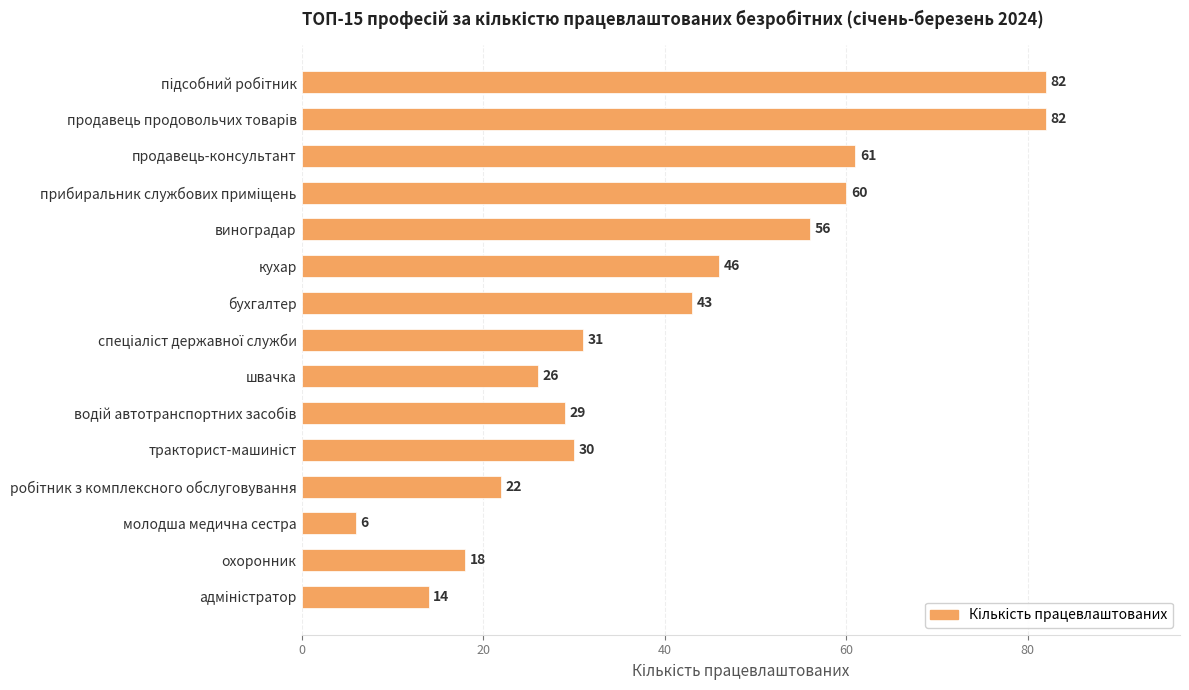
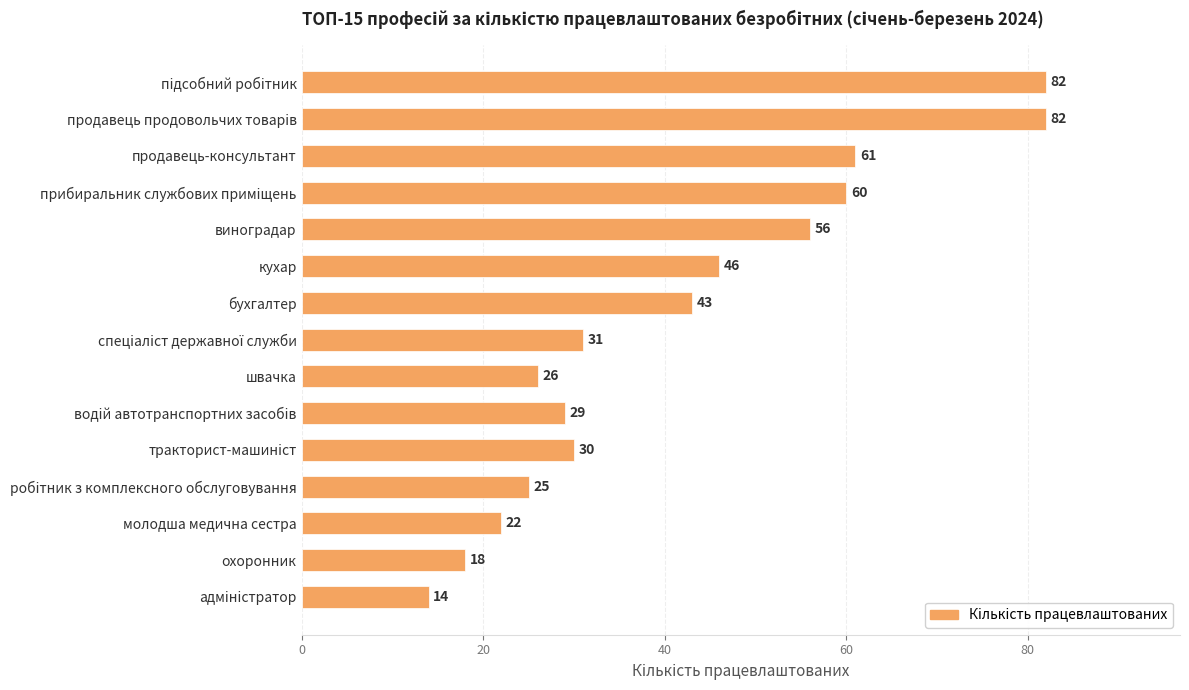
  {
    "підсобний робітник": 82,
    "продавець продовольчих товарів": 82,
    "продавець-консультант": 61,
    "прибиральник службових приміщень": 60,
    "виноградар": 56,
    "кухар": 46,
    "бухгалтер": 43,
    "спеціаліст державної служби": 31,
    "швачка": 26,
    "водій автотранспортних засобів": 29,
    "тракторист-машиніст": 30,
-   "робітник з комплексного обслуговування": 22,
-   "молодша медична сестра": 6,
+   "робітник з комплексного обслуговування": 25,
+   "молодша медична сестра": 22,
    "охоронник": 18,
    "адміністратор": 14
  }
